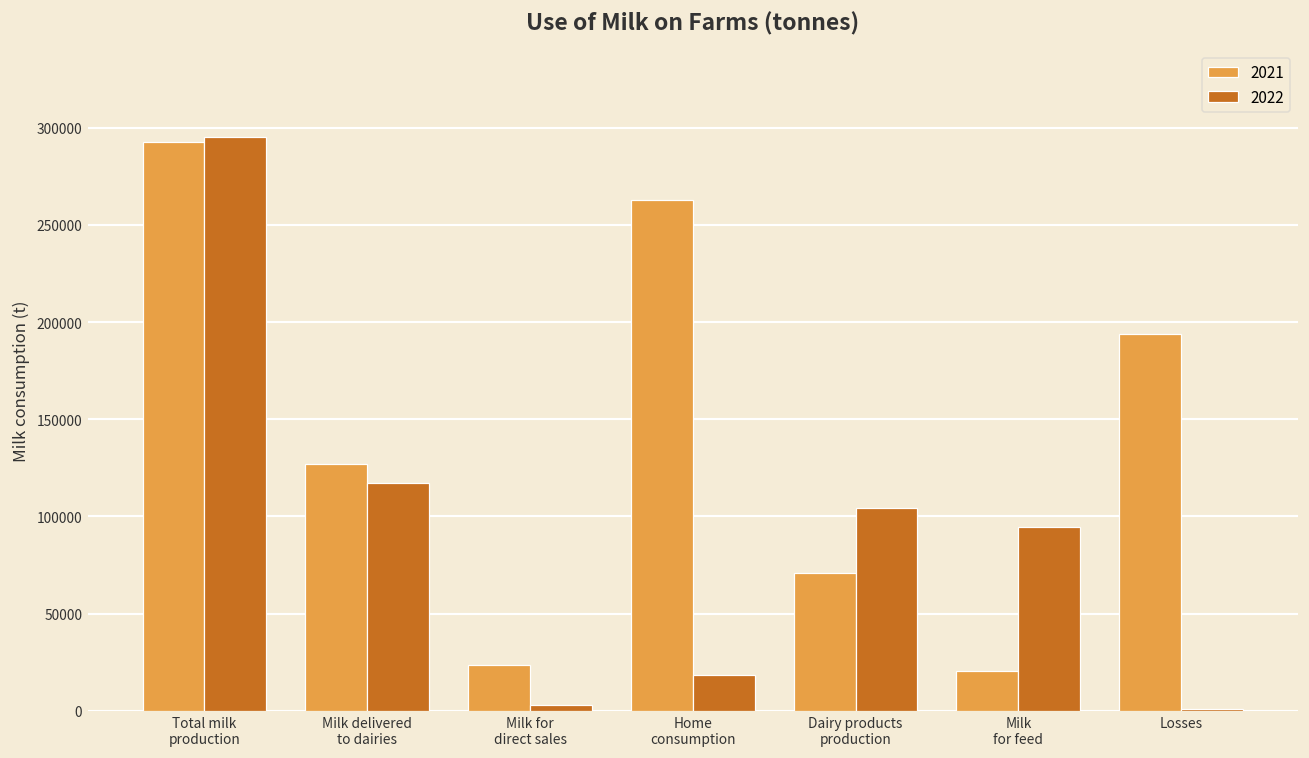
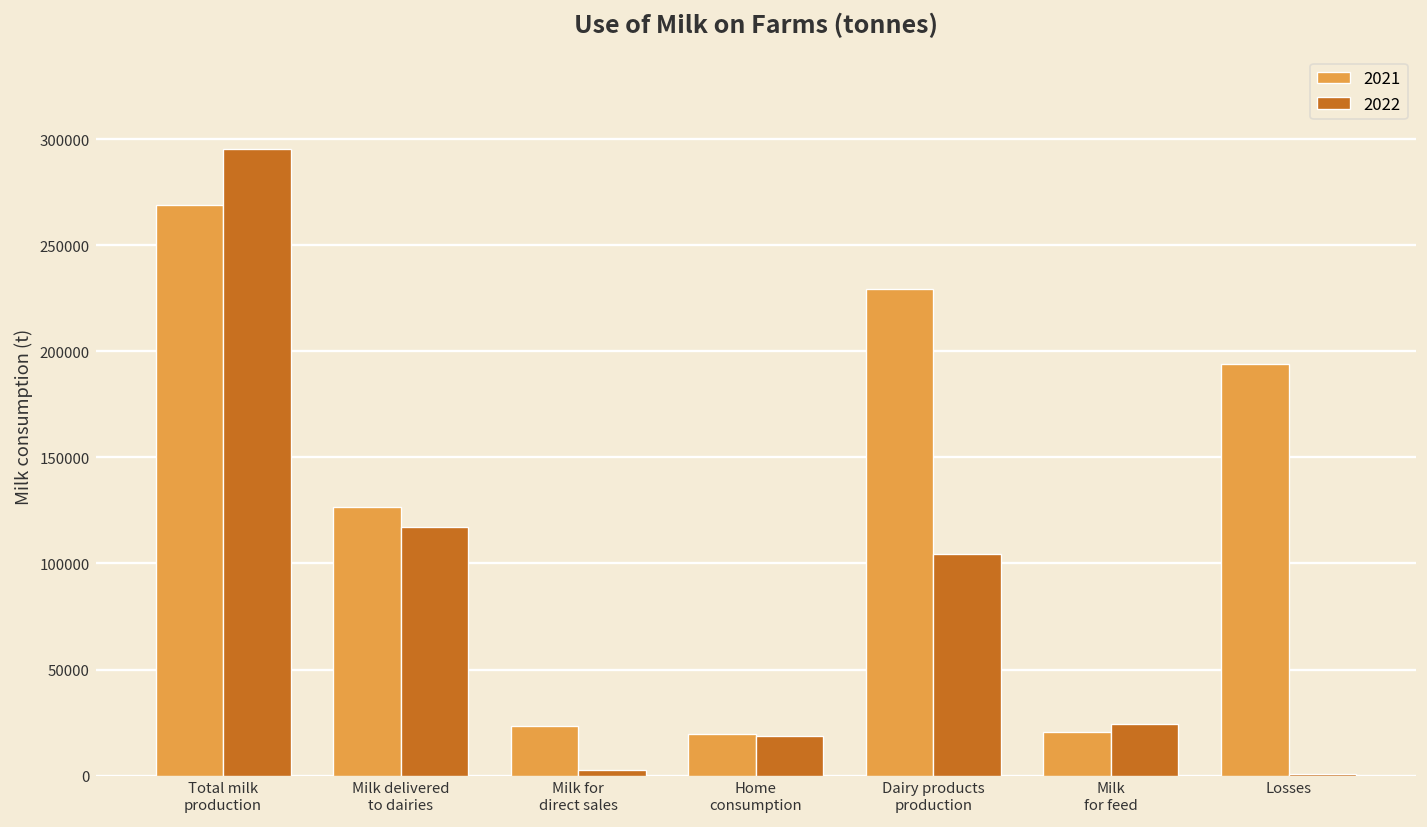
  {
    "2021": {
-     "Total milk production": 293000,
+     "Total milk production": 269000,
      "Milk delivered to dairies": 127000,
      "Milk for direct sales": 23000,
-     "Home consumption": 263000,
-     "Dairy products production": 71000,
+     "Home consumption": 19000,
+     "Dairy products production": 229000,
      "Milk for feed": 20000,
      "Losses": 194000
    },
    "2022": {
      "Total milk production": 295000,
      "Milk delivered to dairies": 117000,
      "Milk for direct sales": 3000,
      "Home consumption": 19000,
      "Dairy products production": 104000,
-     "Milk for feed": 95000
+     "Milk for feed": 25000
    }
  }
